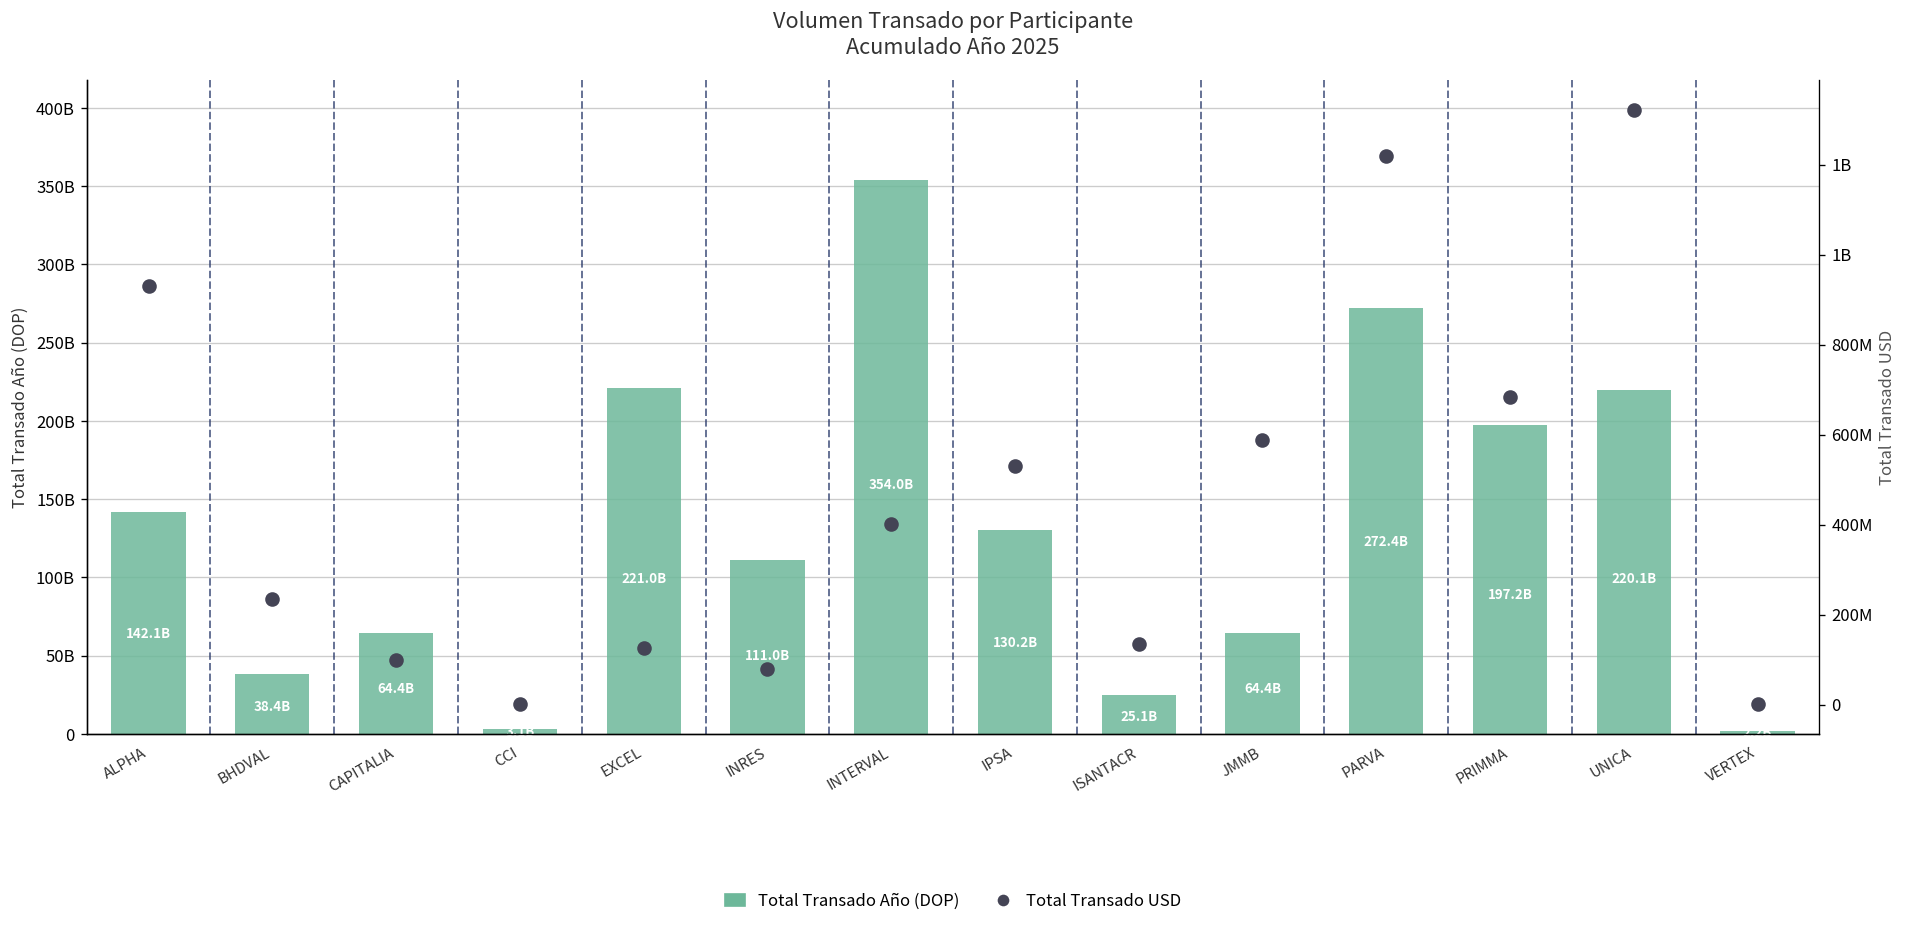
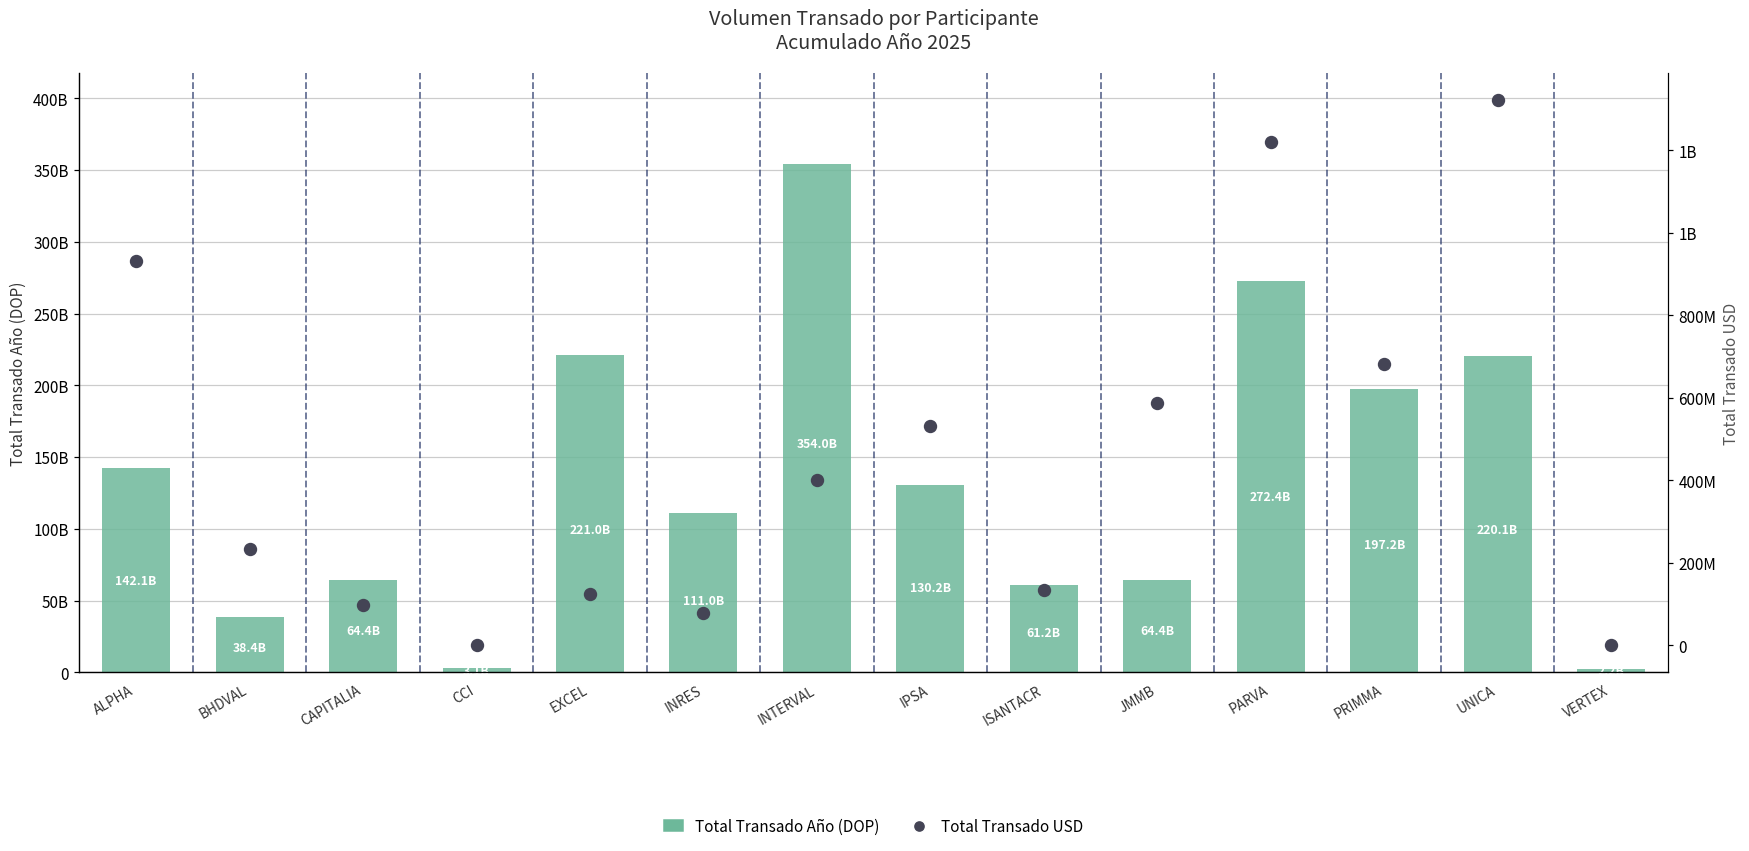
  {
    "Total Transado Año (DOP)": {
      "ALPHA": "142.1B",
      "BHDVAL": "38.4B",
      "CAPITALIA": "64.4B",
      "EXCEL": "221.0B",
      "INRES": "111.0B",
      "INTERVAL": "354.0B",
      "IPSA": "130.2B",
-     "ISANTACR": "25.1B",
+     "ISANTACR": "61.2B",
      "JMMB": "64.4B",
      "PARVA": "272.4B",
      "PRIMMA": "197.2B",
      "UNICA": "220.1B"
    }
  }
